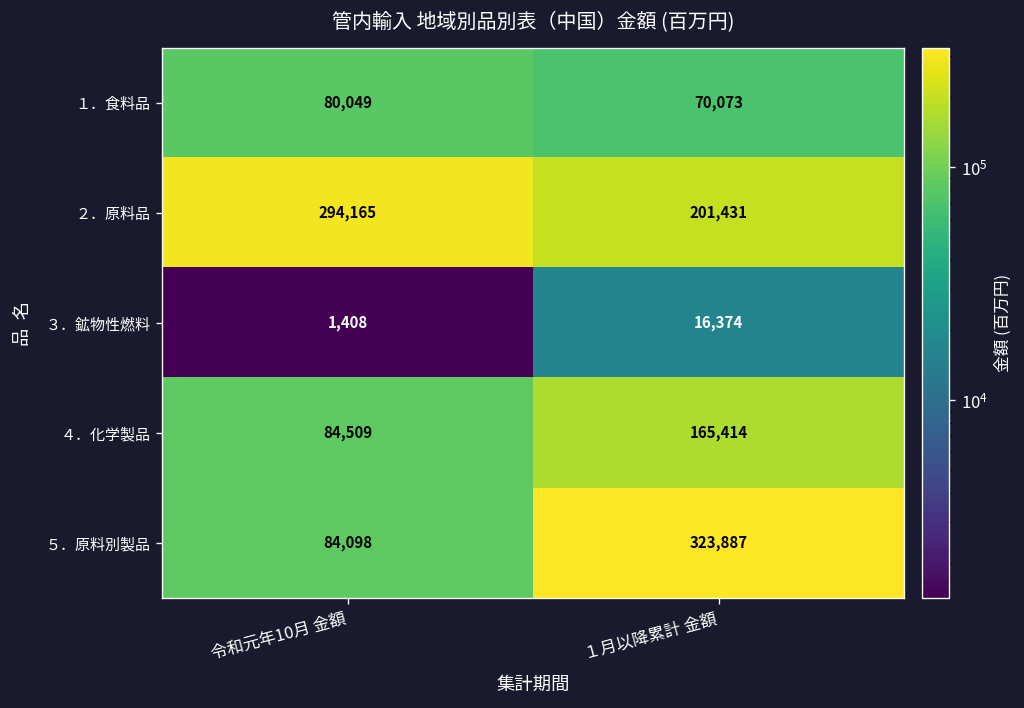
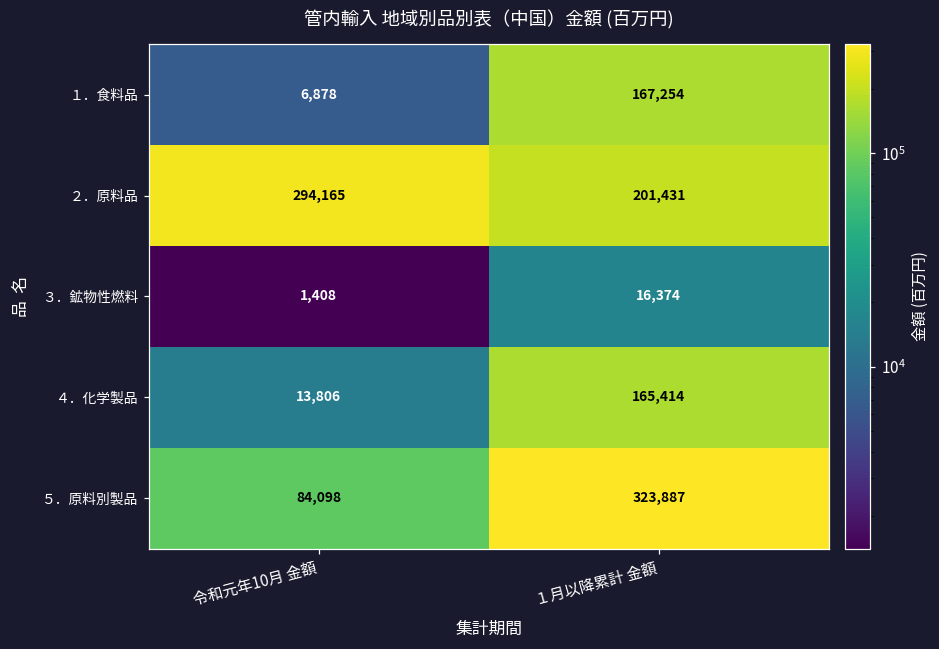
  {
    "１．食料品": {
-     "令和元年10月 金額": "80,049",
-     "１月以降累計 金額": "70,073"
+     "令和元年10月 金額": "6,878",
+     "１月以降累計 金額": "167,254"
    },
    "２．原料品": {
      "令和元年10月 金額": "294,165",
      "１月以降累計 金額": "201,431"
    },
    "３．鉱物性燃料": {
      "令和元年10月 金額": "1,408",
      "１月以降累計 金額": "16,374"
    },
    "４．化学製品": {
-     "令和元年10月 金額": "84,509",
+     "令和元年10月 金額": "13,806",
      "１月以降累計 金額": "165,414"
    },
    "５．原料別製品": {
      "令和元年10月 金額": "84,098",
      "１月以降累計 金額": "323,887"
    }
  }
